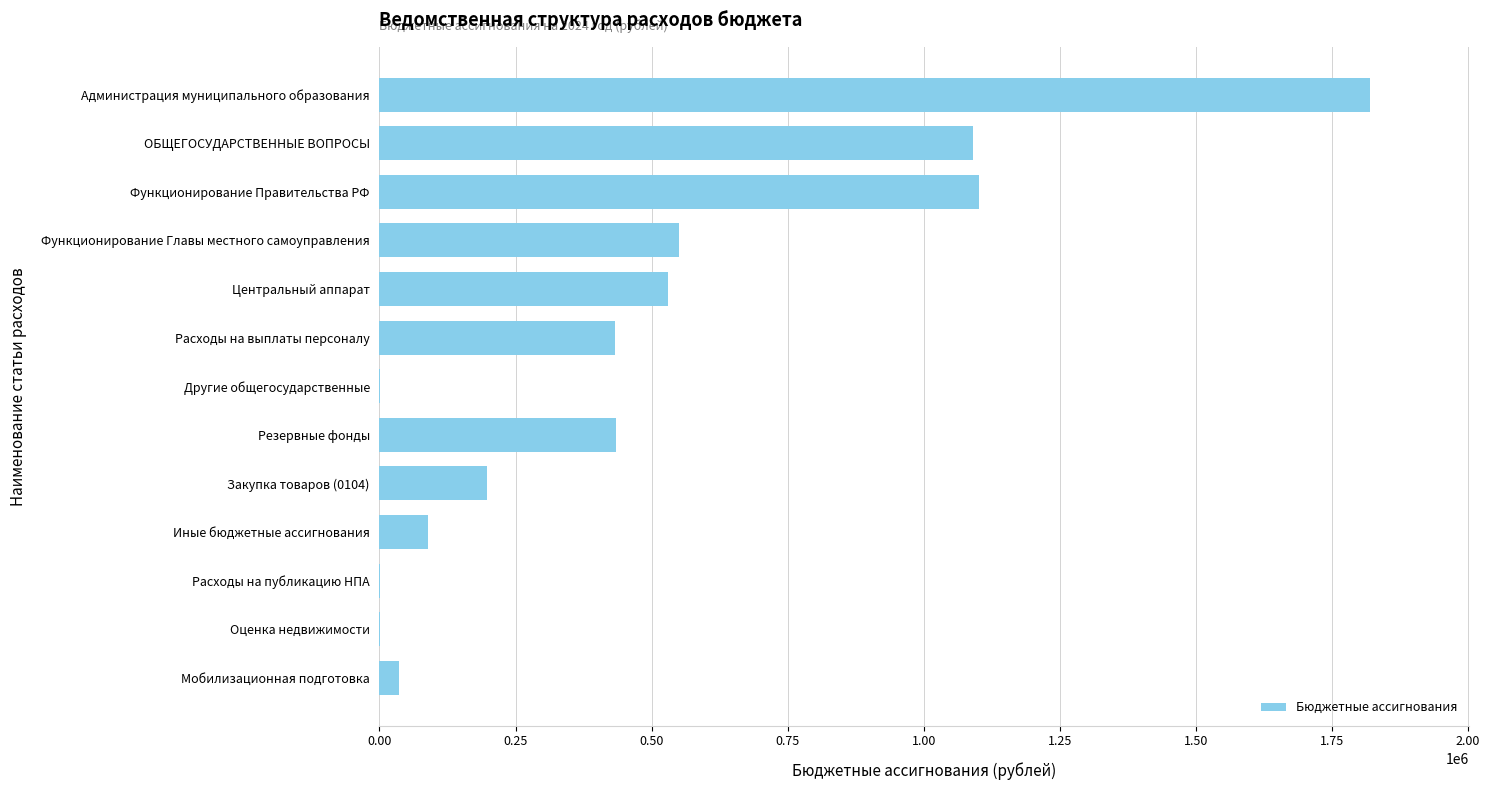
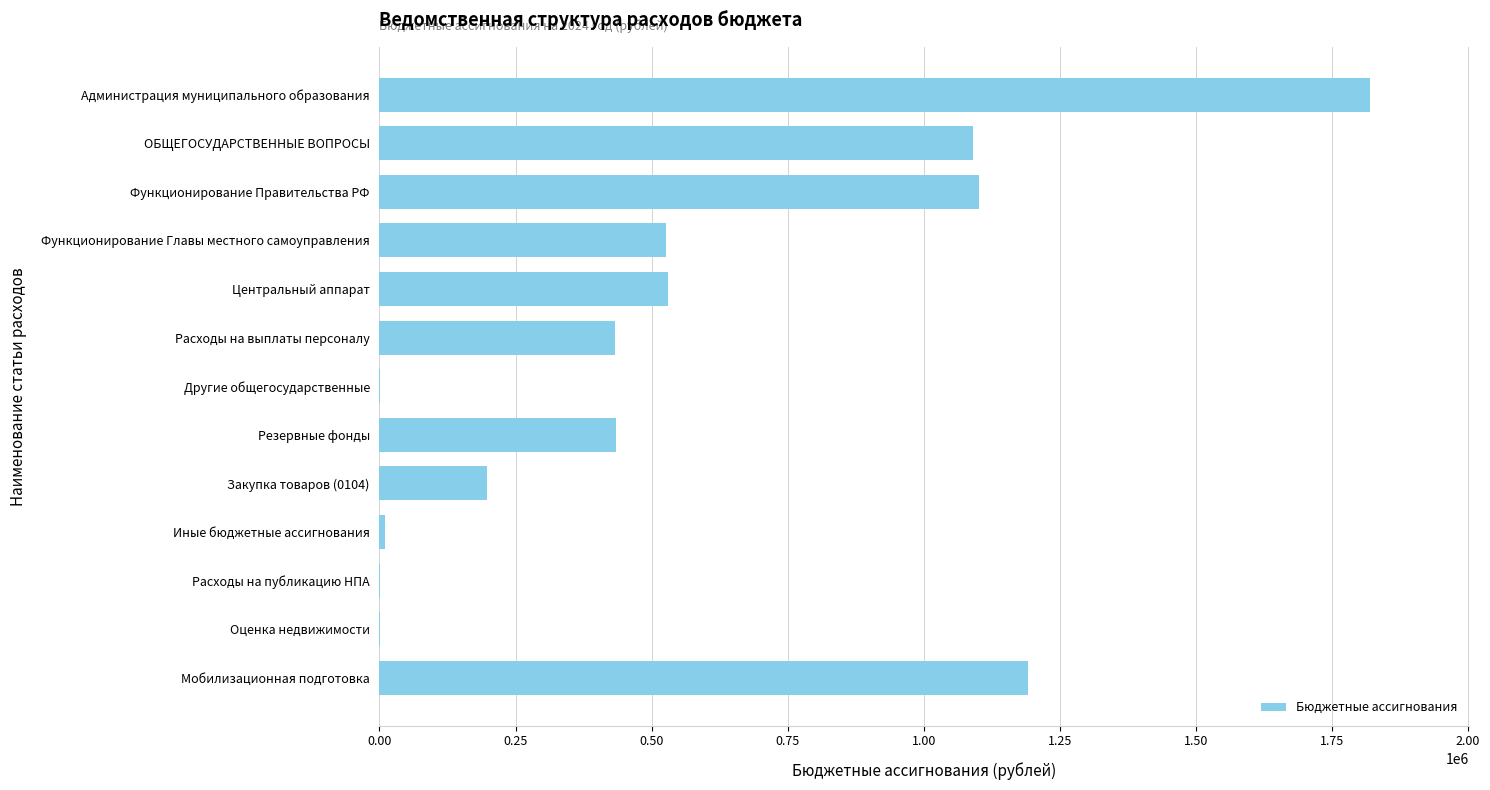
  {
    "Администрация муниципального образования": 1820000,
    "ОБЩЕГОСУДАРСТВЕННЫЕ ВОПРОСЫ": 1090000,
    "Функционирование Правительства РФ": 1100000,
-   "Функционирование Главы местного самоуправления": 550000,
+   "Функционирование Главы местного самоуправления": 530000,
    "Центральный аппарат": 530000,
    "Расходы на выплаты персоналу": 430000,
    "Резервные фонды": 440000,
    "Закупка товаров (0104)": 200000,
-   "Иные бюджетные ассигнования": 90000,
-   "Мобилизационная подготовка": 40000
+   "Иные бюджетные ассигнования": 10000,
+   "Мобилизационная подготовка": 1190000
  }
